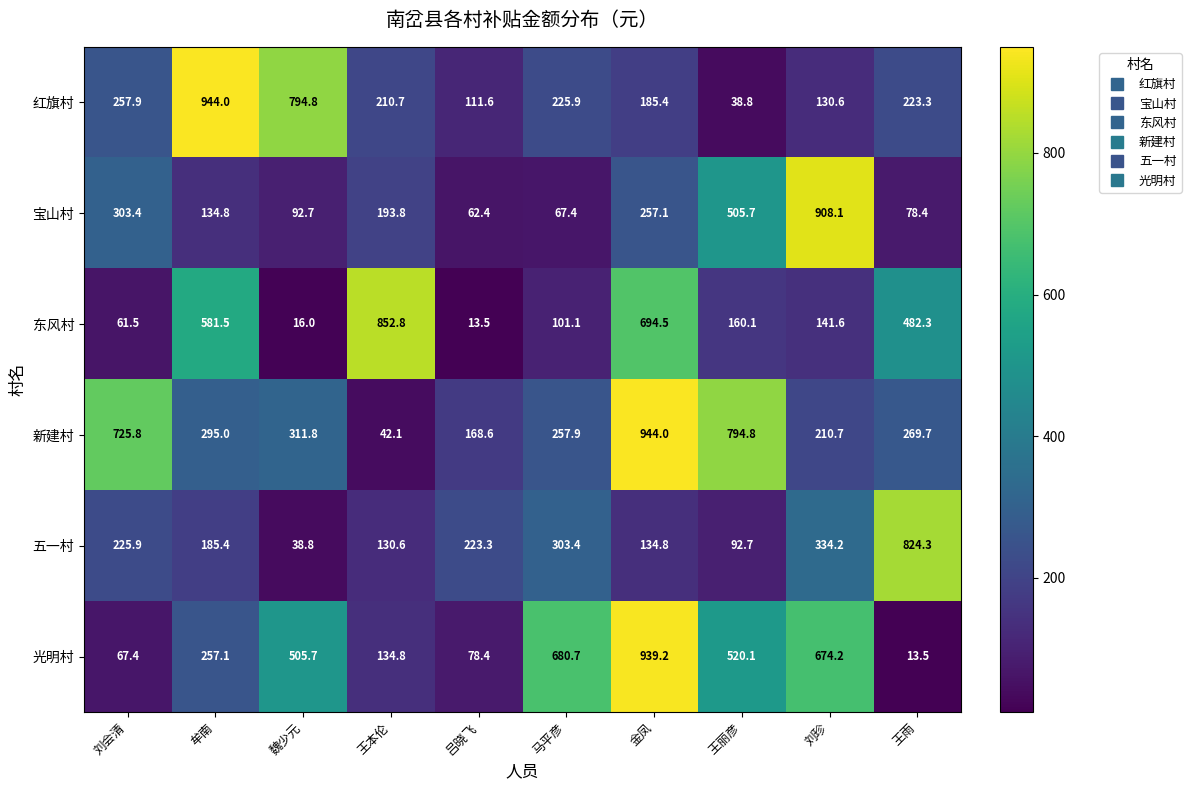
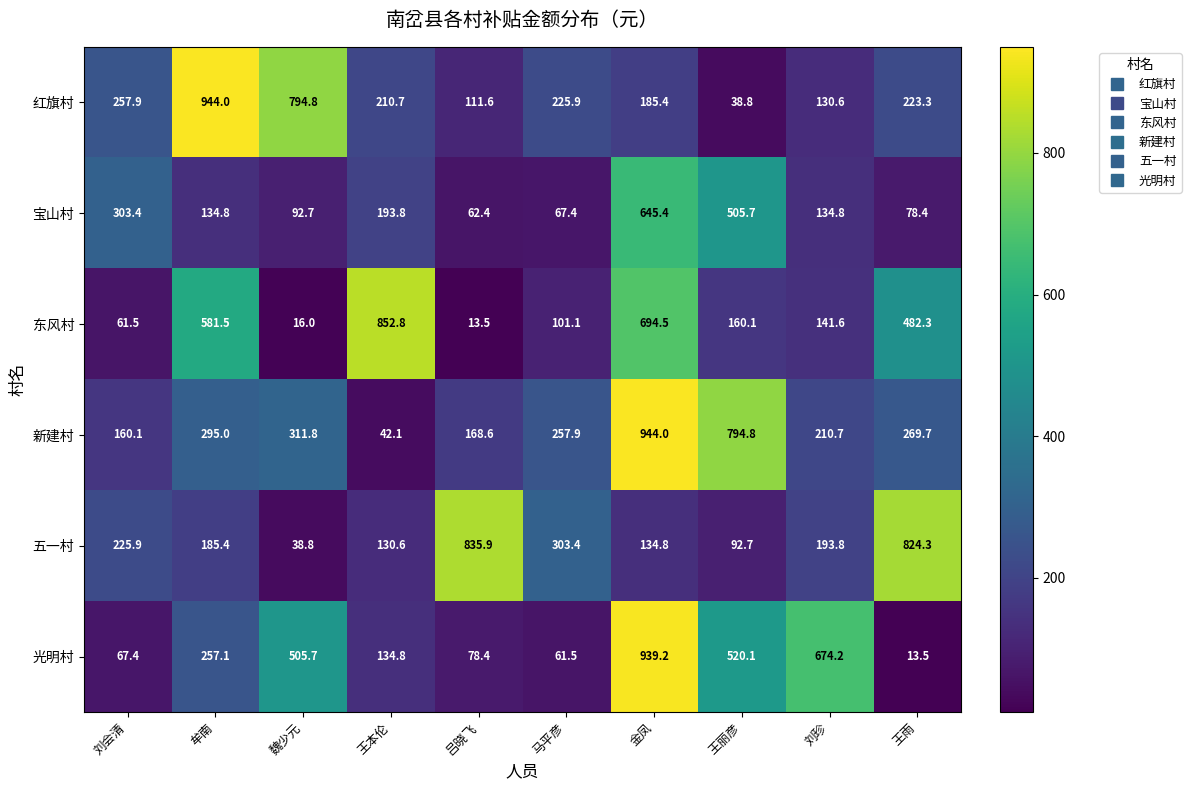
  {
    "红旗村": {
      "刘会清": 257.9,
      "牟南": 944.0,
      "魏少元": 794.8,
      "王本伦": 210.7,
      "吕晓飞": 111.6,
      "马平彦": 225.9,
      "金凤": 185.4,
      "王丽彦": 38.8,
      "刘珍": 130.6,
      "王雨": 223.3
    },
    "宝山村": {
      "刘会清": 303.4,
      "牟南": 134.8,
      "魏少元": 92.7,
      "王本伦": 193.8,
      "吕晓飞": 62.4,
      "马平彦": 67.4,
-     "金凤": 257.1,
+     "金凤": 645.4,
      "王丽彦": 505.7,
-     "刘珍": 908.1,
+     "刘珍": 134.8,
      "王雨": 78.4
    },
    "东风村": {
      "刘会清": 61.5,
      "牟南": 581.5,
      "魏少元": 16.0,
      "王本伦": 852.8,
      "吕晓飞": 13.5,
      "马平彦": 101.1,
      "金凤": 694.5,
      "王丽彦": 160.1,
      "刘珍": 141.6,
      "王雨": 482.3
    },
    "新建村": {
-     "刘会清": 725.8,
+     "刘会清": 160.1,
      "牟南": 295.0,
      "魏少元": 311.8,
      "王本伦": 42.1,
      "吕晓飞": 168.6,
      "马平彦": 257.9,
      "金凤": 944.0,
      "王丽彦": 794.8,
      "刘珍": 210.7,
      "王雨": 269.7
    },
    "五一村": {
      "刘会清": 225.9,
      "牟南": 185.4,
      "魏少元": 38.8,
      "王本伦": 130.6,
-     "吕晓飞": 223.3,
+     "吕晓飞": 835.9,
      "马平彦": 303.4,
      "金凤": 134.8,
      "王丽彦": 92.7,
-     "刘珍": 334.2,
+     "刘珍": 193.8,
      "王雨": 824.3
    },
    "光明村": {
      "刘会清": 67.4,
      "牟南": 257.1,
      "魏少元": 505.7,
      "王本伦": 134.8,
      "吕晓飞": 78.4,
-     "马平彦": 680.7,
+     "马平彦": 61.5,
      "金凤": 939.2,
      "王丽彦": 520.1,
      "刘珍": 674.2,
      "王雨": 13.5
    }
  }
